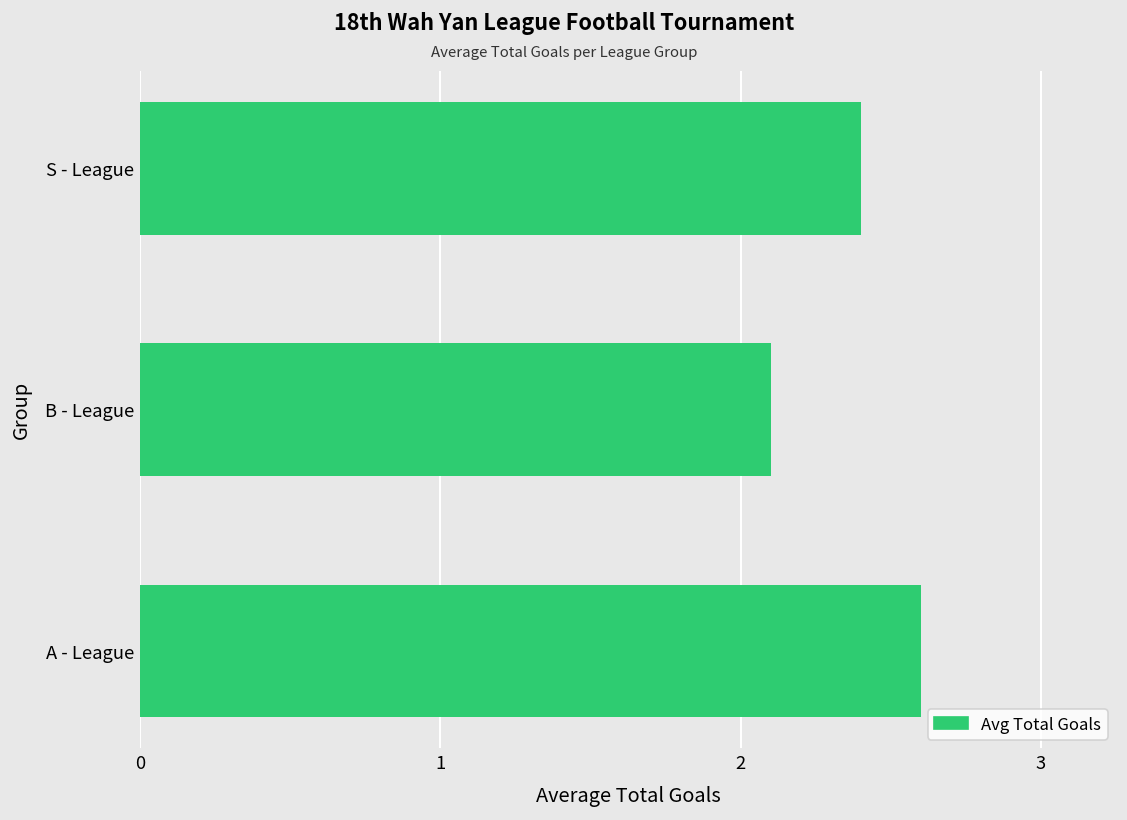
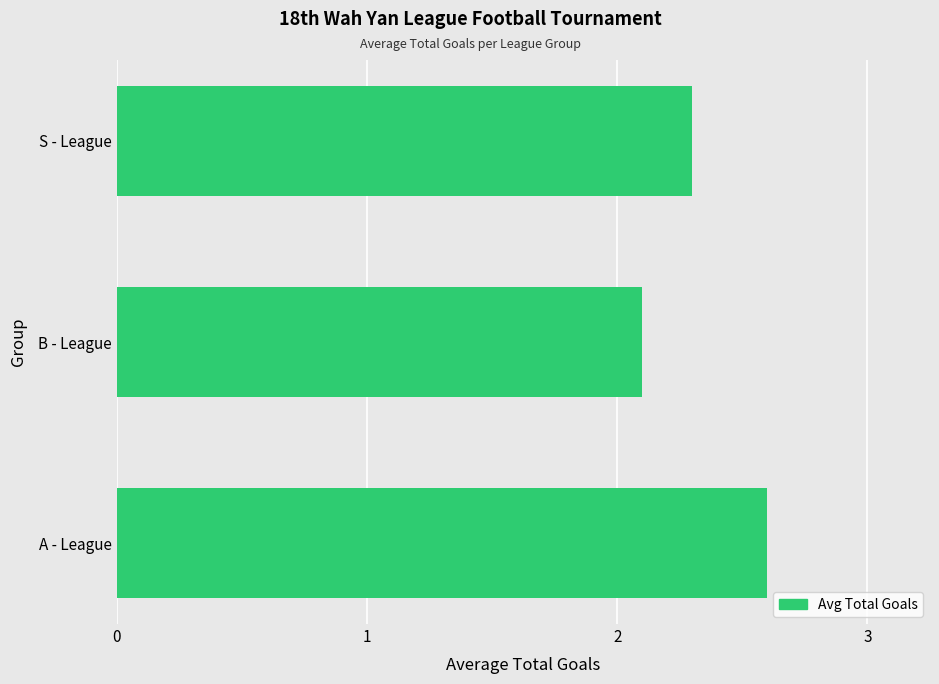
  {
-   "S - League": 2.4,
+   "S - League": 2.3,
    "B - League": 2.1,
    "A - League": 2.6
  }
